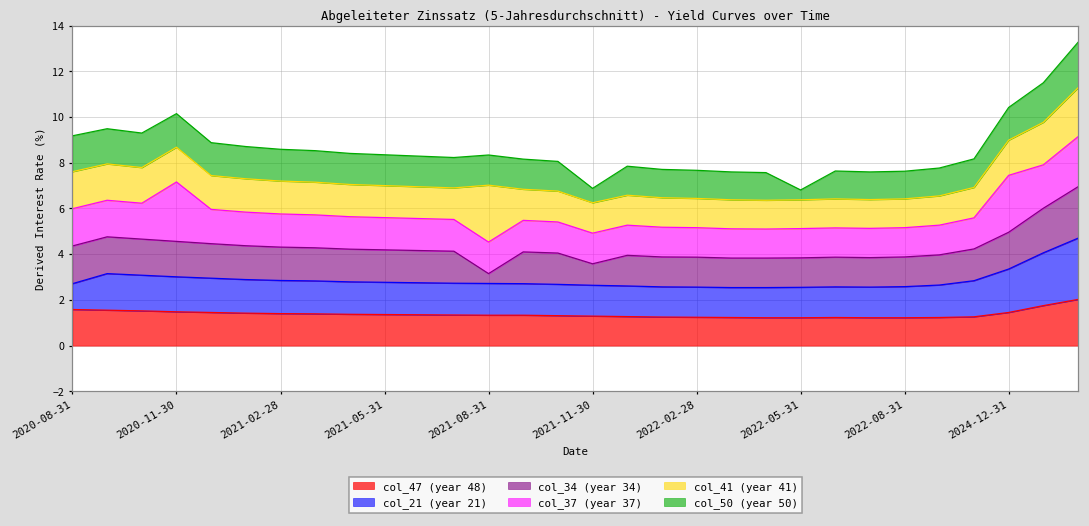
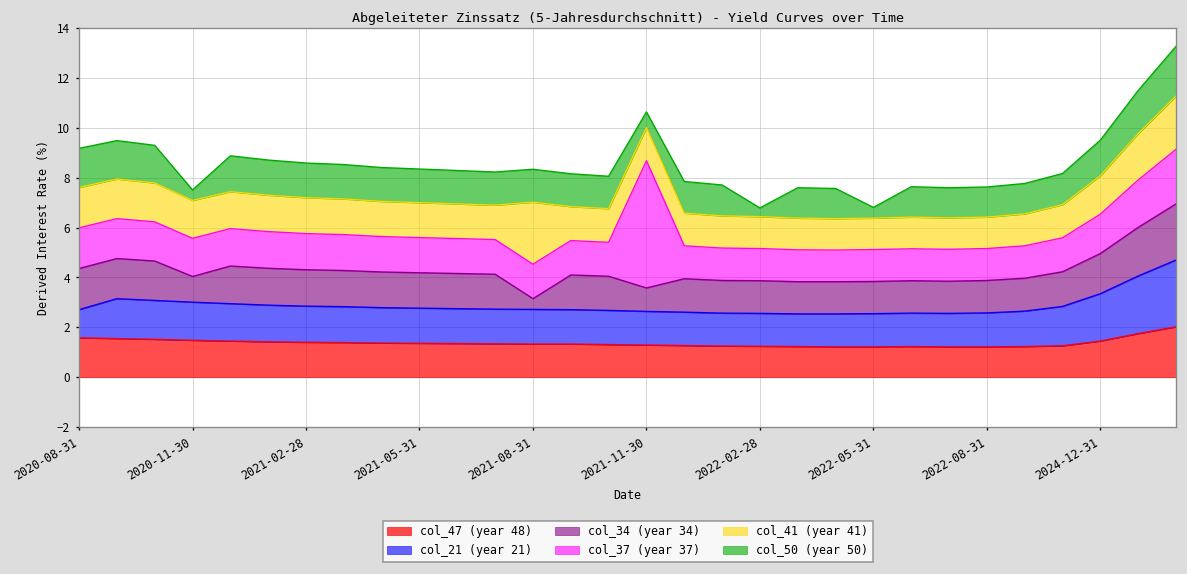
  {
    "col_47 (year 48)": {
      "2020-08-31": 1.6,
      "2020-11-30": 1.5,
      "2021-02-28": 1.4,
      "2021-05-31": 1.4,
      "2021-08-31": 1.3,
      "2021-11-30": 1.3,
      "2022-02-28": 1.2,
      "2022-05-31": 1.2,
      "2022-08-31": 1.2,
      "2024-12-31": 1.5
    },
    "col_21 (year 21)": {
      "2020-08-31": 1.1,
      "2020-11-30": 1.5,
      "2021-02-28": 1.4,
      "2021-05-31": 1.4,
      "2021-08-31": 1.4,
      "2021-11-30": 1.4,
      "2022-02-28": 1.3,
      "2022-05-31": 1.3,
      "2022-08-31": 1.4,
      "2024-12-31": 1.9
    },
    "col_34 (year 34)": {
      "2020-08-31": 1.6,
-     "2020-11-30": 1.5,
+     "2020-11-30": 1.0,
      "2021-02-28": 1.5,
      "2021-05-31": 1.4,
      "2021-08-31": 0.4,
      "2021-11-30": 0.9,
      "2022-02-28": 1.3,
      "2022-05-31": 1.3,
      "2022-08-31": 1.3,
      "2024-12-31": 1.6
    },
    "col_37 (year 37)": {
      "2020-08-31": 1.6,
-     "2020-11-30": 2.6,
+     "2020-11-30": 1.5,
      "2021-02-28": 1.5,
      "2021-05-31": 1.4,
      "2021-08-31": 1.4,
-     "2021-11-30": 1.3,
+     "2021-11-30": 5.1,
      "2022-02-28": 1.3,
      "2022-05-31": 1.3,
      "2022-08-31": 1.3,
-     "2024-12-31": 2.5
+     "2024-12-31": 1.6
    },
    "col_41 (year 41)": {
      "2020-08-31": 1.6,
      "2020-11-30": 1.5,
      "2021-02-28": 1.4,
      "2021-05-31": 1.4,
      "2021-08-31": 2.5,
      "2021-11-30": 1.3,
      "2022-02-28": 1.3,
      "2022-05-31": 1.3,
      "2022-08-31": 1.3,
      "2024-12-31": 1.5
    },
    "col_50 (year 50)": {
      "2020-08-31": 1.6,
-     "2020-11-30": 1.5,
+     "2020-11-30": 0.4,
      "2021-02-28": 1.4,
      "2021-05-31": 1.3,
      "2021-08-31": 1.3,
      "2021-11-30": 0.6,
-     "2022-02-28": 1.2,
+     "2022-02-28": 0.3,
      "2022-05-31": 0.4,
      "2022-08-31": 1.2,
      "2024-12-31": 1.4
    }
  }
